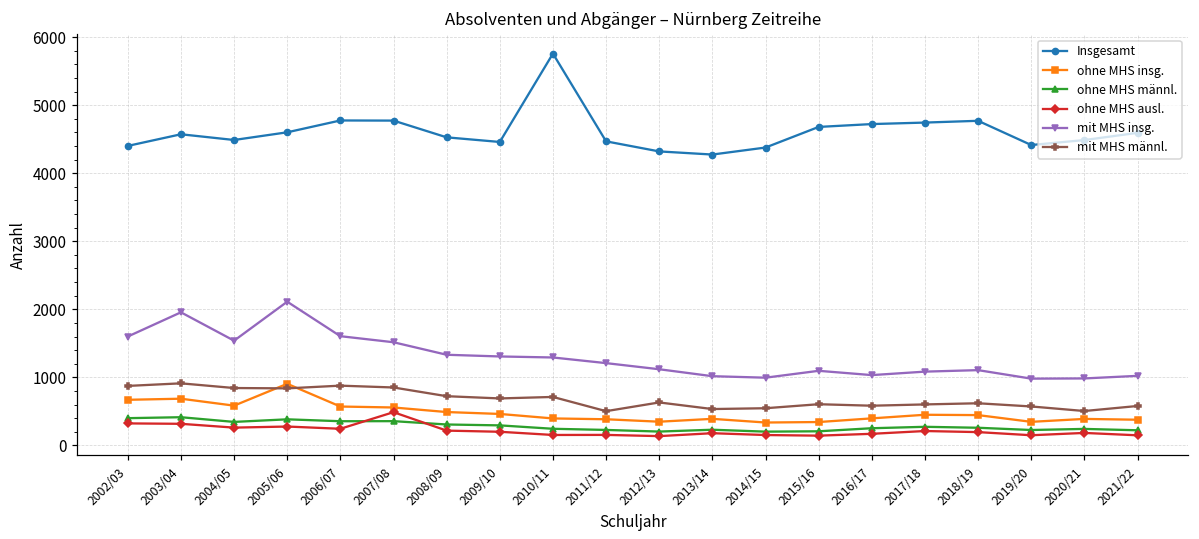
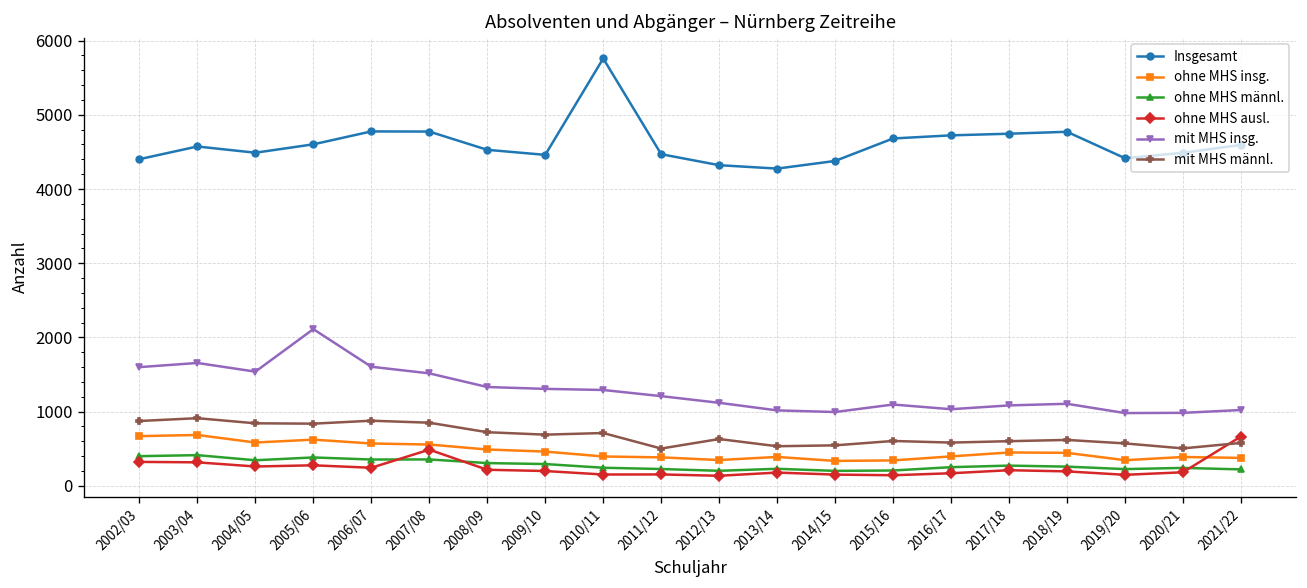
  {
    "Insgesamt": {
      "2002/03": 4400,
      "2003/04": 4600,
      "2004/05": 4500,
      "2005/06": 4600,
      "2006/07": 4800,
      "2007/08": 4800,
      "2008/09": 4500,
      "2009/10": 4500,
      "2010/11": 5800,
      "2011/12": 4500,
      "2012/13": 4300,
      "2013/14": 4300,
      "2014/15": 4400,
      "2015/16": 4700,
      "2016/17": 4700,
      "2017/18": 4700,
      "2018/19": 4800,
      "2019/20": 4400
    },
    "ohne MHS insg.": {
      "2002/03": 700,
      "2003/04": 700,
      "2004/05": 600,
-     "2005/06": 900,
+     "2005/06": 600,
      "2006/07": 600,
      "2007/08": 600,
      "2008/09": 500,
      "2009/10": 500,
      "2010/11": 400,
      "2011/12": 400,
      "2012/13": 300,
      "2013/14": 400,
      "2014/15": 300,
      "2015/16": 300,
      "2016/17": 400,
      "2017/18": 500,
      "2018/19": 400,
      "2019/20": 300,
      "2020/21": 400,
      "2021/22": 400
    },
    "ohne MHS männl.": {
      "2002/03": 400,
      "2003/04": 400,
      "2004/05": 300,
      "2005/06": 400,
      "2006/07": 400,
      "2007/08": 400,
      "2008/09": 300,
      "2009/10": 300,
      "2010/11": 200,
      "2011/12": 200,
      "2012/13": 200,
      "2013/14": 200,
      "2014/15": 200,
      "2015/16": 200,
      "2016/17": 300,
      "2017/18": 300,
      "2018/19": 300,
      "2019/20": 200,
      "2020/21": 200,
      "2021/22": 200
    },
    "ohne MHS ausl.": {
      "2002/03": 300,
      "2003/04": 300,
      "2004/05": 300,
      "2005/06": 300,
      "2006/07": 200,
      "2007/08": 500,
      "2008/09": 200,
      "2009/10": 200,
      "2010/11": 200,
      "2011/12": 200,
      "2012/13": 100,
      "2013/14": 200,
      "2014/15": 200,
      "2015/16": 100,
      "2016/17": 200,
      "2017/18": 200,
      "2018/19": 200,
      "2019/20": 100,
      "2020/21": 200,
-     "2021/22": 100
+     "2021/22": 700
    },
    "mit MHS insg.": {
      "2002/03": 1600,
-     "2003/04": 2000,
+     "2003/04": 1700,
      "2004/05": 1500,
      "2005/06": 2100,
      "2006/07": 1600,
      "2007/08": 1500,
      "2008/09": 1300,
      "2009/10": 1300,
      "2010/11": 1300,
      "2011/12": 1200,
      "2012/13": 1100,
      "2013/14": 1000,
      "2014/15": 1000,
      "2015/16": 1100,
      "2016/17": 1000,
      "2017/18": 1100,
      "2018/19": 1100,
      "2019/20": 1000,
      "2020/21": 1000,
      "2021/22": 1000
    },
    "mit MHS männl.": {
      "2002/03": 900,
      "2003/04": 900,
      "2004/05": 800,
      "2005/06": 800,
      "2006/07": 900,
      "2007/08": 900,
      "2008/09": 700,
      "2009/10": 700,
      "2010/11": 700,
      "2011/12": 500,
      "2012/13": 600,
      "2013/14": 500,
      "2014/15": 500,
      "2015/16": 600,
      "2016/17": 600,
      "2017/18": 600,
      "2018/19": 600,
      "2019/20": 600,
      "2020/21": 500,
      "2021/22": 600
    }
  }
